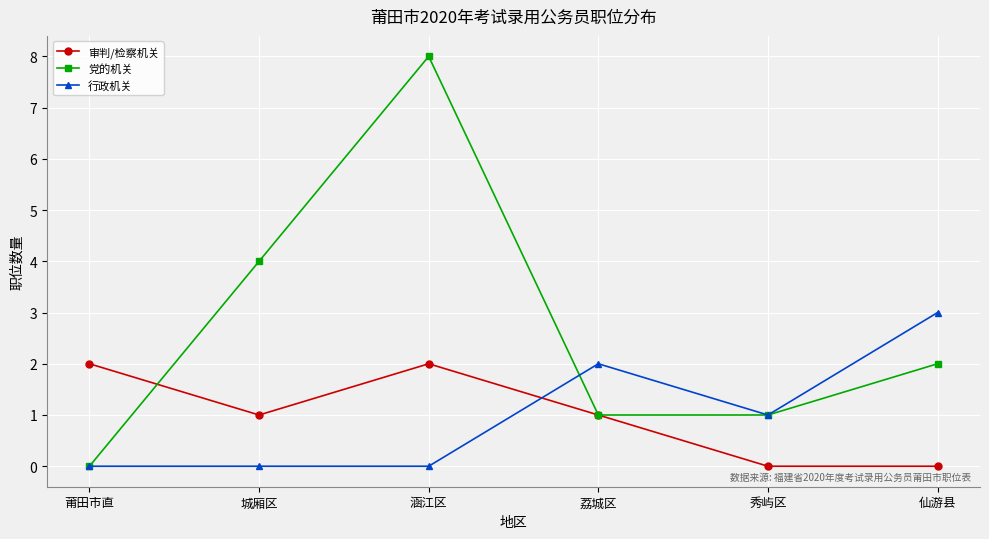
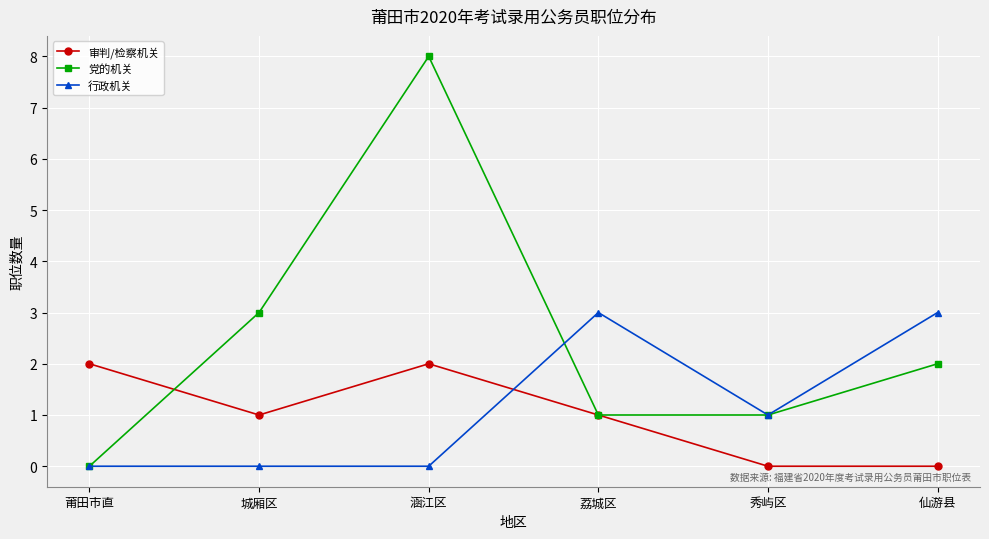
  {
    "审判/检察机关": {
      "莆田市直": 2,
      "城厢区": 1,
      "涵江区": 2,
      "秀屿区": 0,
      "仙游县": 0
    },
    "党的机关": {
-     "城厢区": 4,
+     "城厢区": 3,
      "涵江区": 8,
      "仙游县": 2
    },
    "行政机关": {
      "城厢区": 0,
      "涵江区": 0,
-     "荔城区": 2,
+     "荔城区": 3,
      "仙游县": 3
    }
  }
